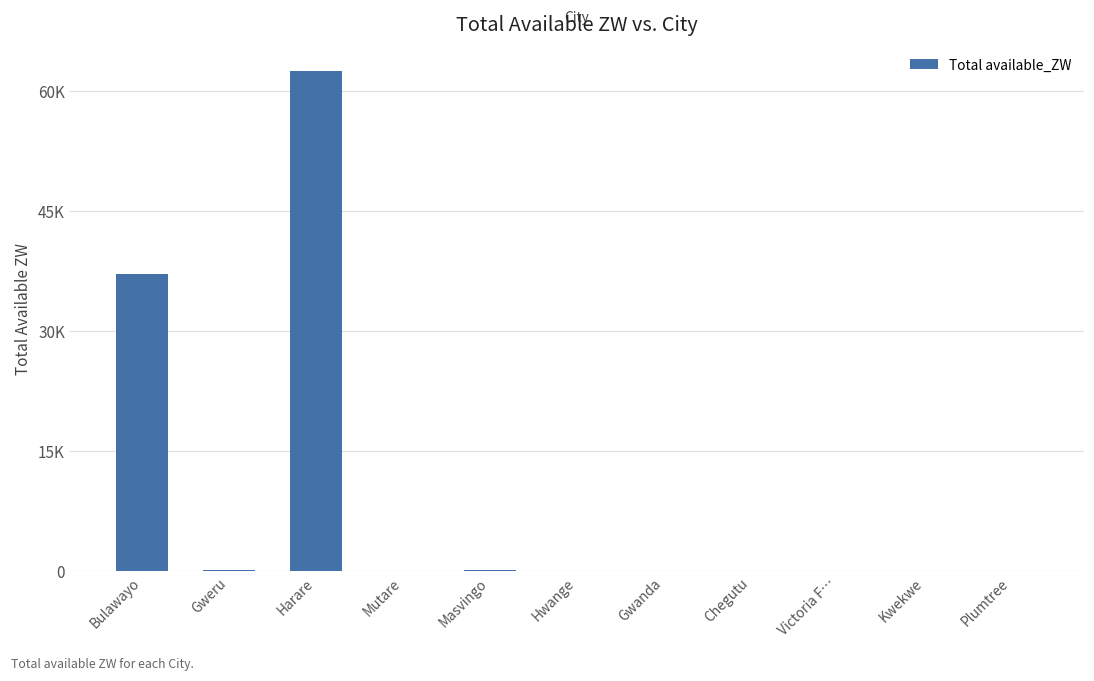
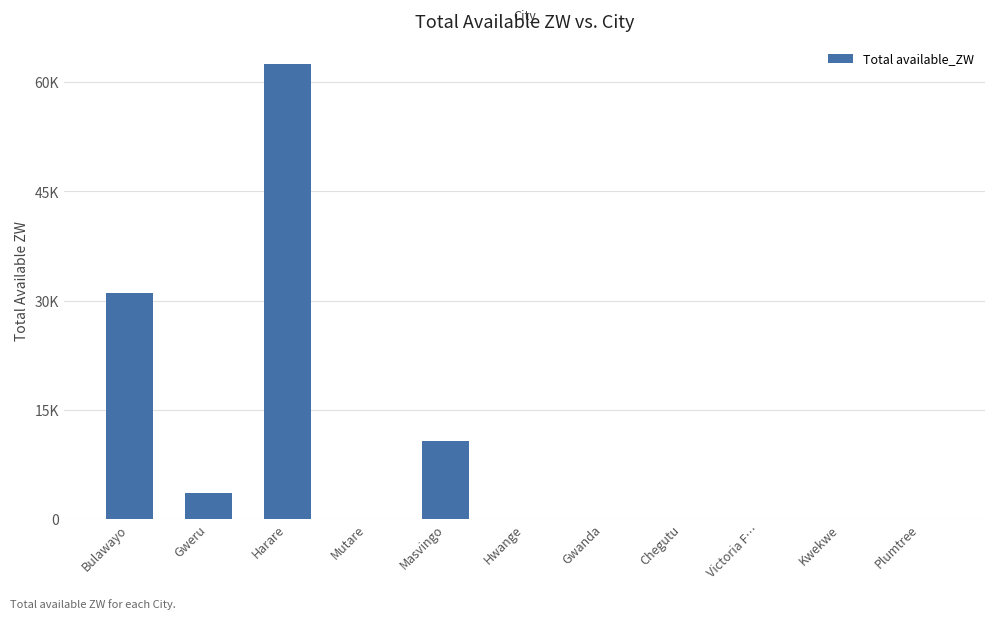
  {
-   "Bulawayo": 37000,
-   "Gweru": 0,
+   "Bulawayo": 31000,
+   "Gweru": 3000,
    "Harare": 62000,
    "Mutare": 0,
-   "Masvingo": 0,
+   "Masvingo": 11000,
    "Hwange": 0,
    "Gwanda": 0,
    "Chegutu": 0,
    "Victoria F…": 0,
    "Kwekwe": 0,
    "Plumtree": 0
  }
